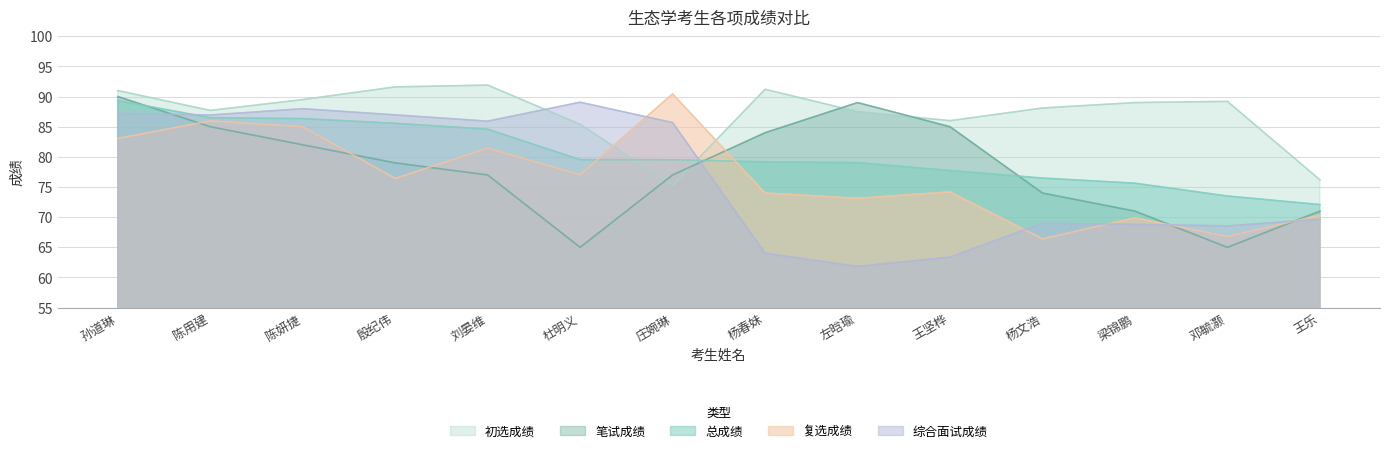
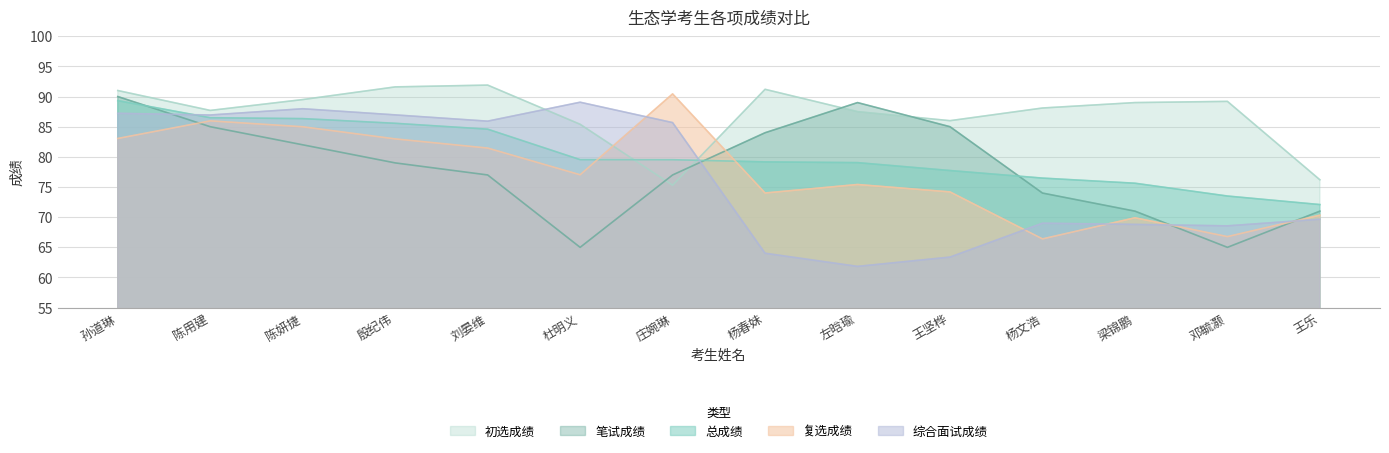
  {
    "复选成绩": {
      "孙道琳": 83,
      "陈用建": 86,
      "陈妍捷": 85,
-     "殷纪伟": 76,
+     "殷纪伟": 83,
      "刘晏维": 81,
      "杜明义": 77,
      "庄婉琳": 90,
      "杨春妹": 74,
-     "左晗瑜": 73,
+     "左晗瑜": 75,
      "王坚桦": 74,
      "杨文浩": 66,
      "梁锦鹏": 70,
      "邓毓灏": 67,
      "王乐": 70
    }
  }
